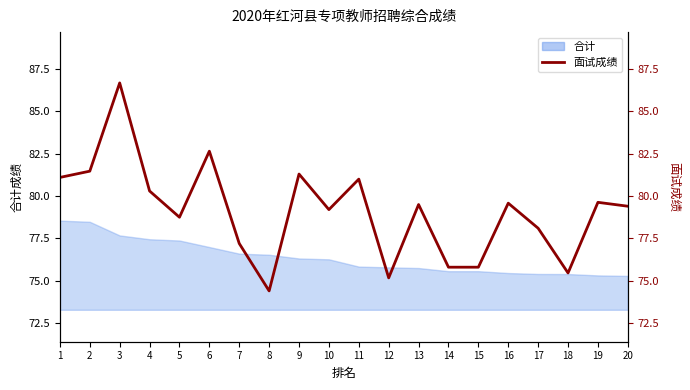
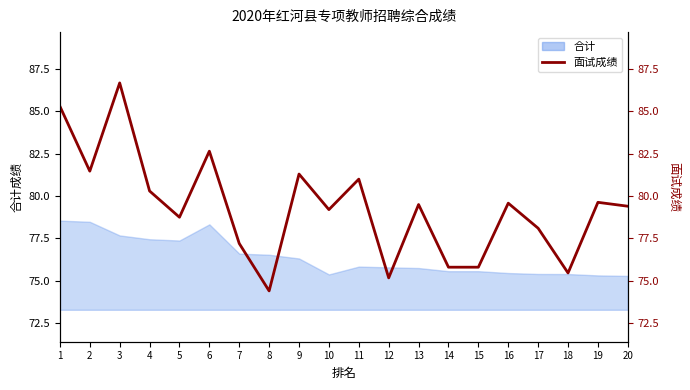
  {
    "面试成绩": {
-     "1": 81.1,
+     "1": 85.3,
      "2": 81.5,
      "3": 86.7,
      "4": 80.3,
      "5": 78.8,
      "6": 82.7,
      "7": 77.2,
      "8": 74.4,
      "9": 81.3,
      "10": 79.2,
      "11": 81.0,
      "12": 75.2,
      "13": 79.5,
      "14": 75.8,
      "15": 75.8,
      "16": 79.6,
      "17": 78.1,
      "19": 79.6,
      "20": 79.4
    },
    "合计": {
      "1": 78.6,
      "2": 78.5,
      "3": 77.7,
      "4": 77.5,
      "5": 77.4,
-     "6": 77.0,
+     "6": 78.3,
      "7": 76.6,
      "8": 76.5,
      "9": 76.3,
-     "10": 76.3,
+     "10": 75.4,
      "11": 75.8,
      "12": 75.8,
      "13": 75.8,
      "14": 75.6,
      "15": 75.6,
      "16": 75.5,
      "17": 75.4,
      "19": 75.3,
      "20": 75.3
    }
  }
